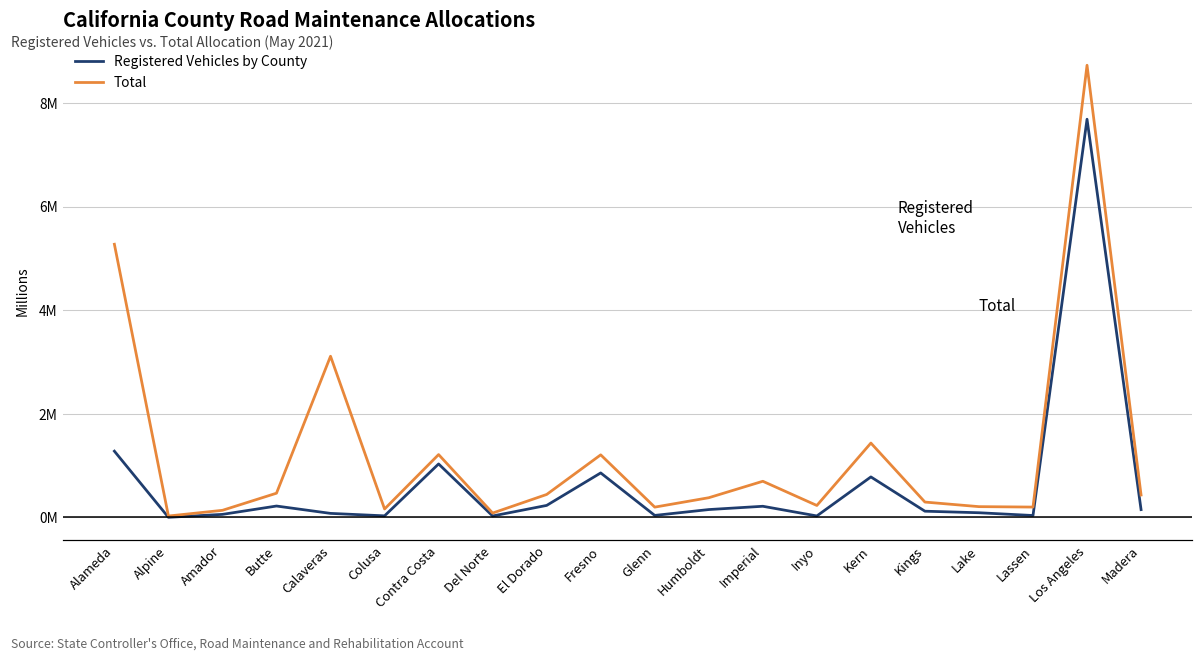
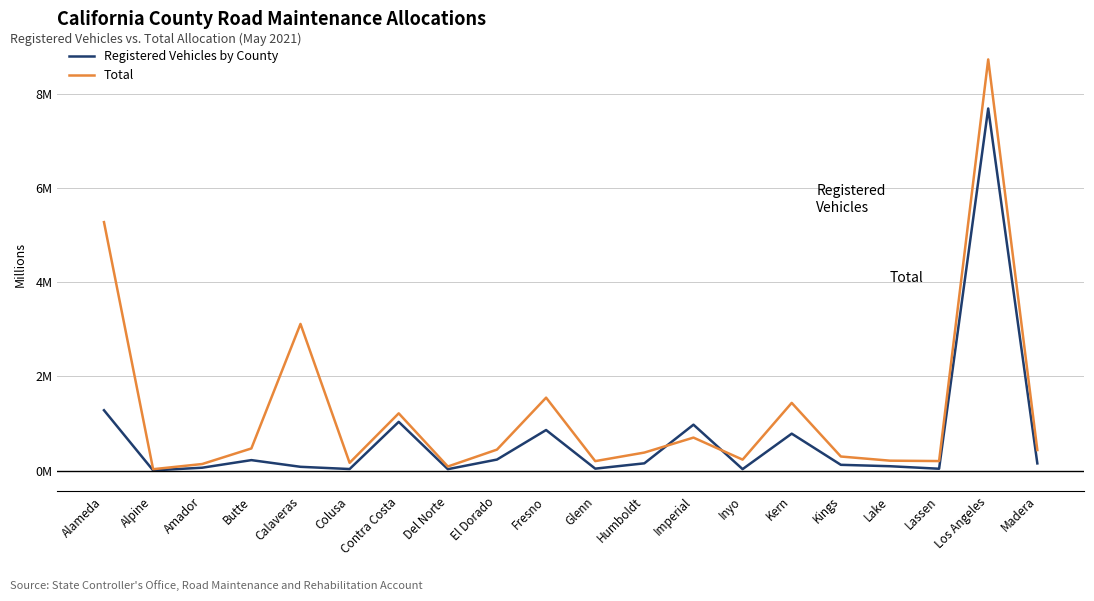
  {
    "Registered Vehicles by County": {
      "Alameda": 1300000,
      "Amador": 100000,
      "Butte": 200000,
      "Calaveras": 100000,
      "Colusa": 0,
      "Contra Costa": 1000000,
      "Del Norte": 0,
      "El Dorado": 200000,
      "Fresno": 900000,
      "Glenn": 0,
      "Humboldt": 200000,
-     "Imperial": 200000,
+     "Imperial": 1000000,
      "Inyo": 0,
      "Kern": 800000,
      "Kings": 100000,
      "Lake": 100000,
      "Lassen": 0,
      "Los Angeles": 7700000,
      "Madera": 200000
    },
    "Total": {
      "Alameda": 5300000,
      "Amador": 100000,
      "Butte": 500000,
      "Calaveras": 3100000,
      "Colusa": 200000,
      "Contra Costa": 1200000,
      "Del Norte": 100000,
      "El Dorado": 400000,
-     "Fresno": 1200000,
+     "Fresno": 1500000,
      "Glenn": 200000,
      "Humboldt": 400000,
      "Imperial": 700000,
      "Inyo": 200000,
      "Kern": 1400000,
      "Kings": 300000,
      "Lake": 200000,
      "Lassen": 200000,
      "Los Angeles": 8700000,
      "Madera": 400000
    }
  }
